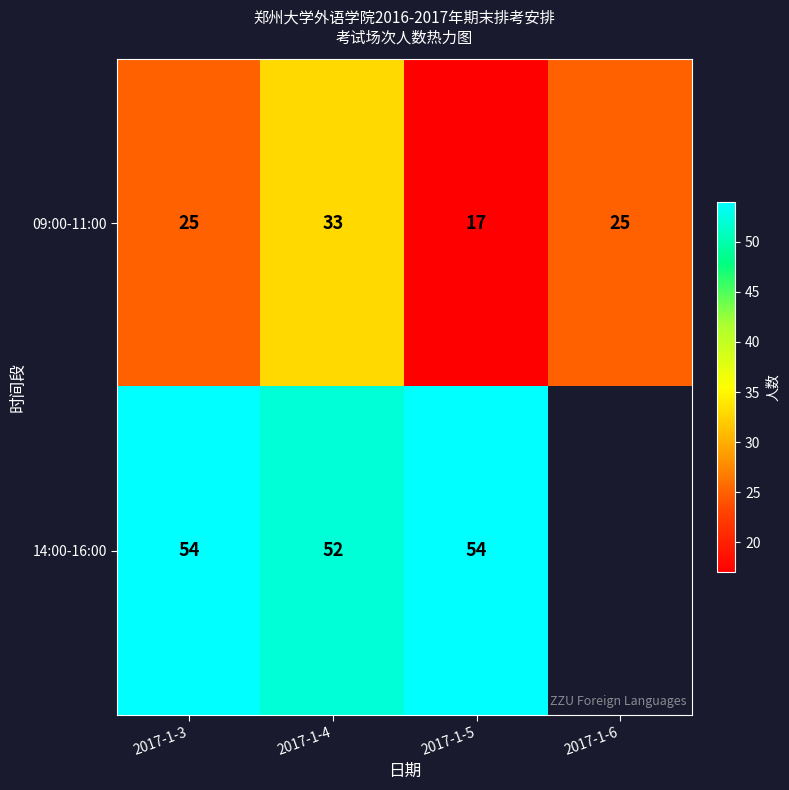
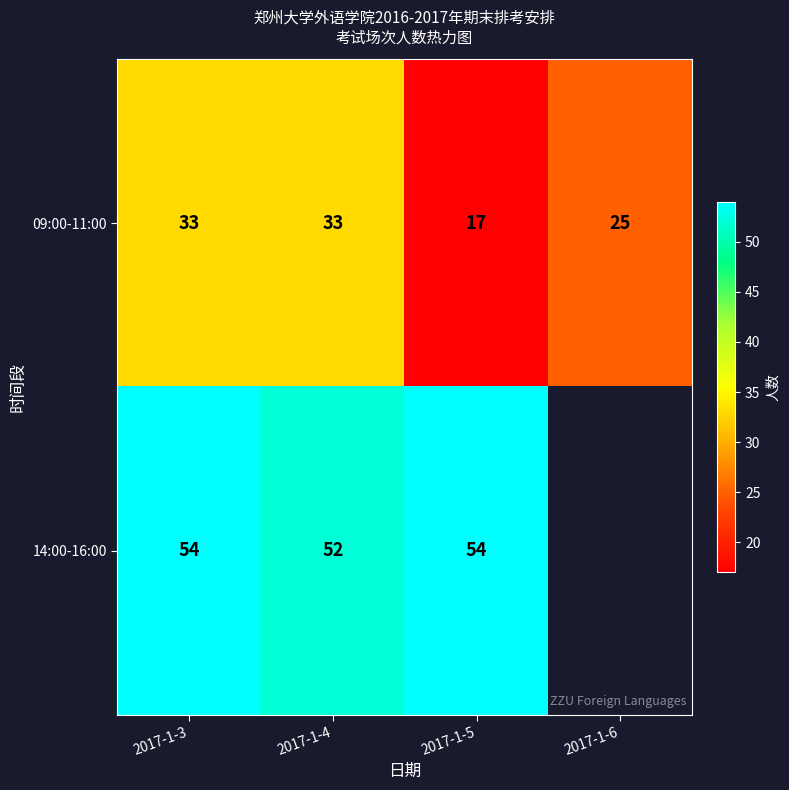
  {
    "09:00-11:00": {
-     "2017-1-3": 25,
+     "2017-1-3": 33,
      "2017-1-4": 33,
      "2017-1-5": 17,
      "2017-1-6": 25
    },
    "14:00-16:00": {
      "2017-1-3": 54,
      "2017-1-4": 52,
      "2017-1-5": 54
    }
  }
